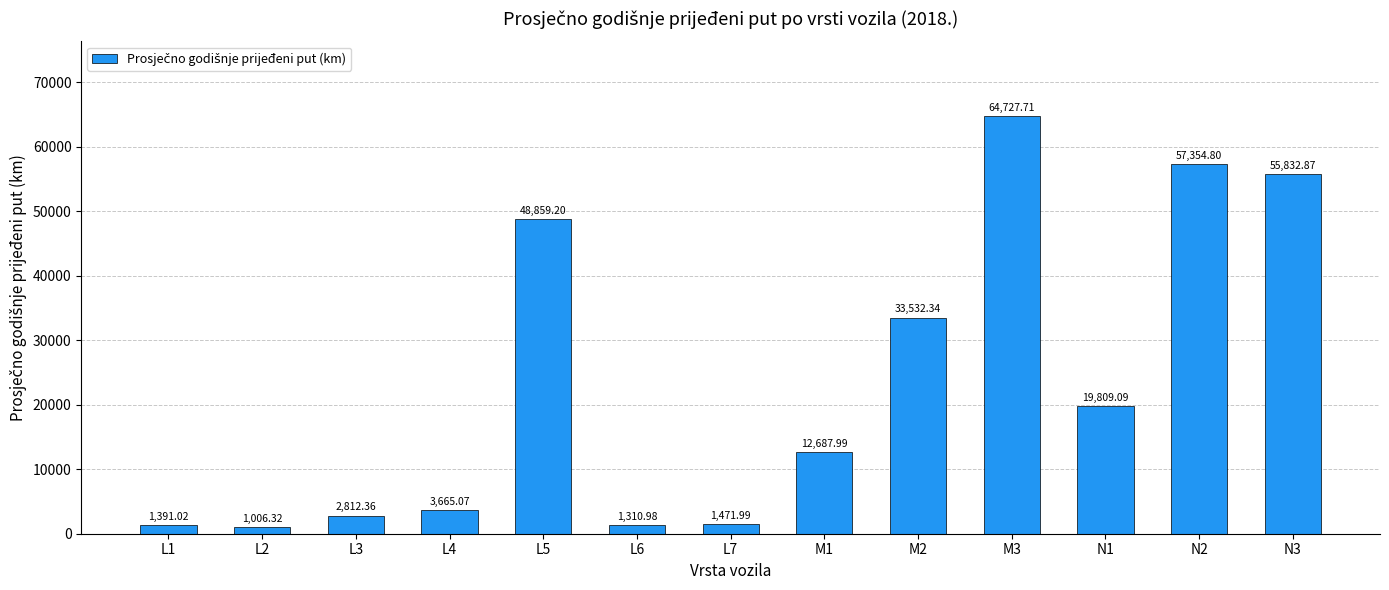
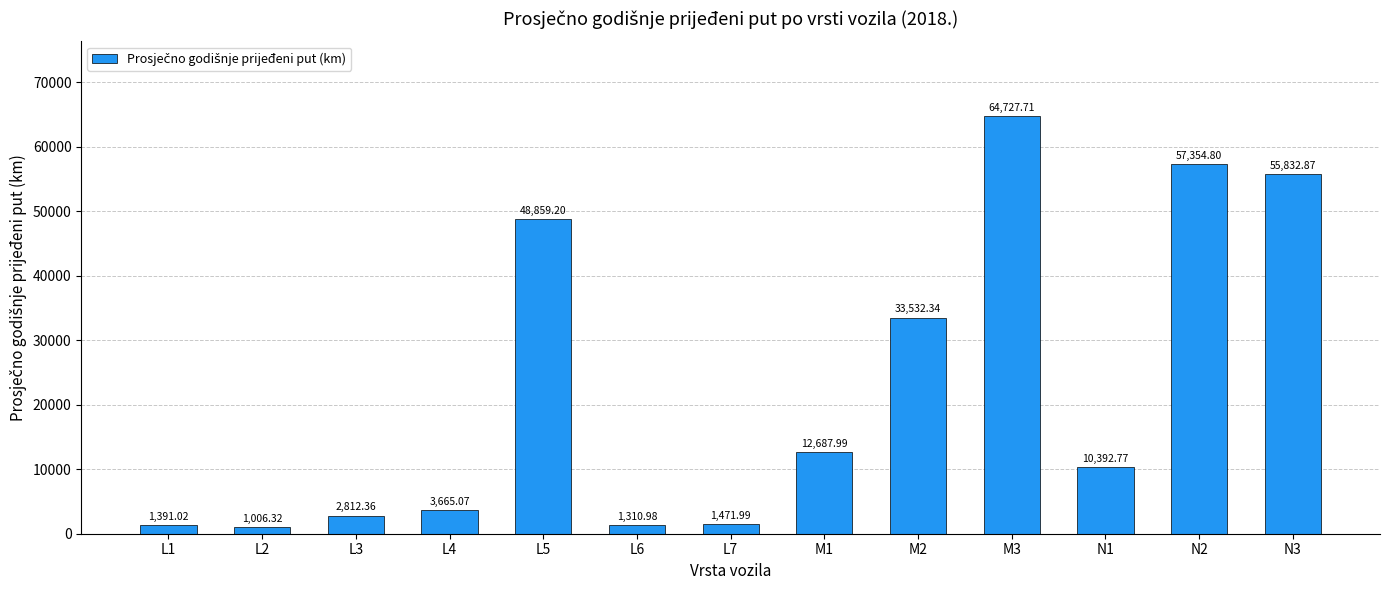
  {
    "L1": "1,391.02",
    "L2": "1,006.32",
    "L3": "2,812.36",
    "L4": "3,665.07",
    "L5": "48,859.20",
    "L6": "1,310.98",
    "L7": "1,471.99",
    "M1": "12,687.99",
    "M2": "33,532.34",
    "M3": "64,727.71",
-   "N1": "19,809.09",
+   "N1": "10,392.77",
    "N2": "57,354.80",
    "N3": "55,832.87"
  }
